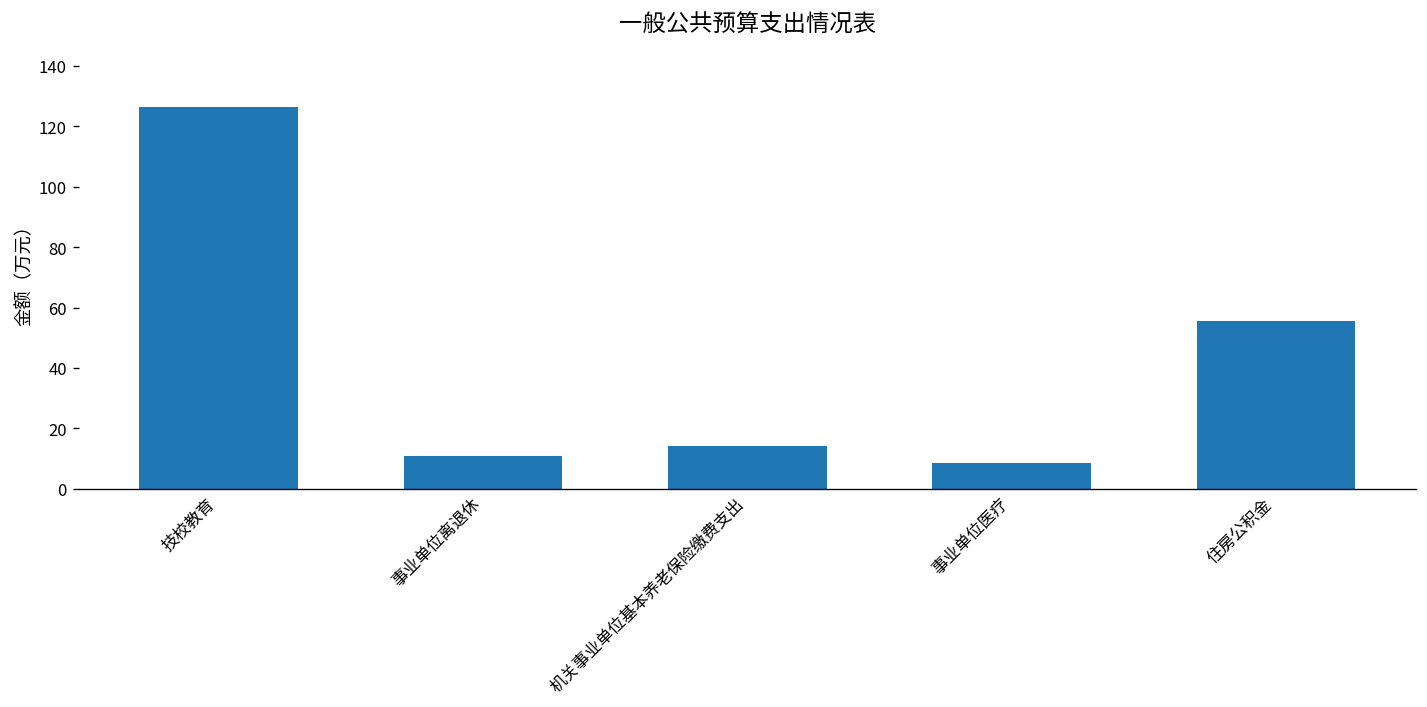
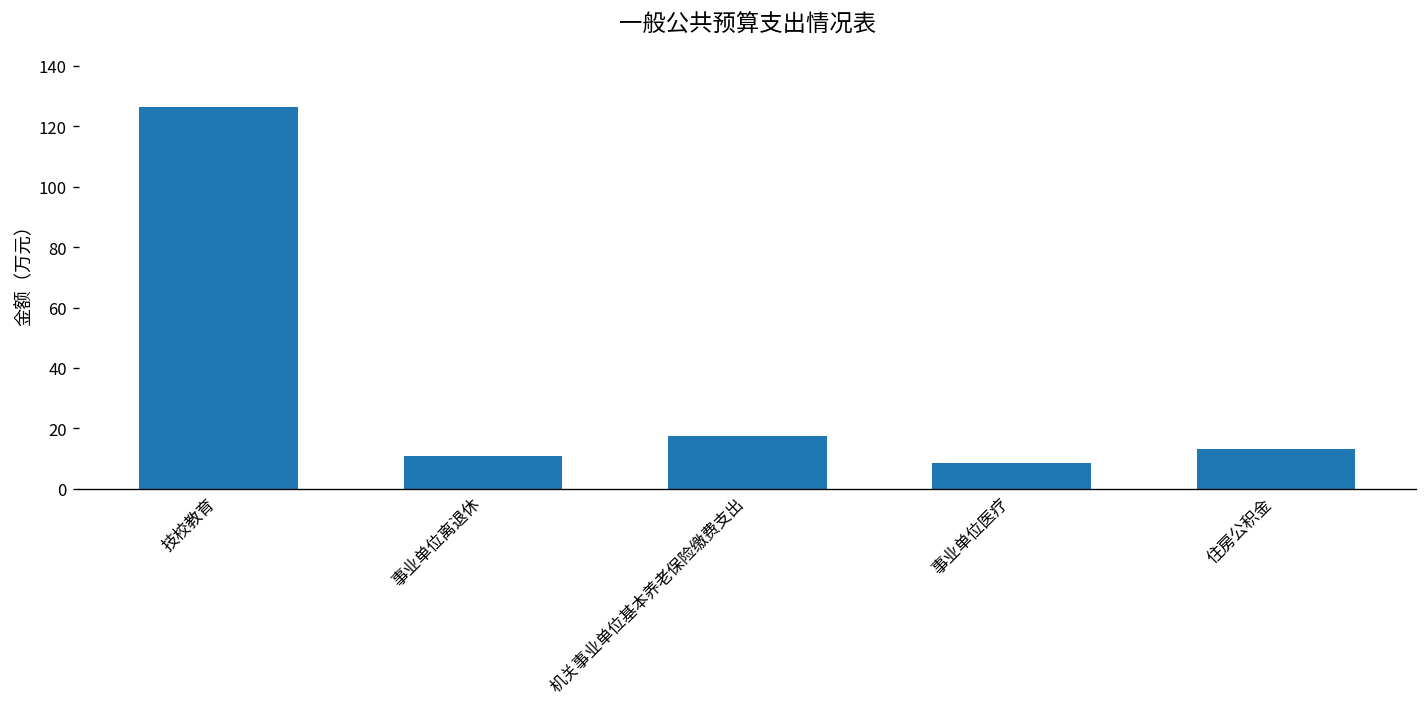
  {
    "技校教育": 126,
    "事业单位离退休": 11,
-   "机关事业单位基本养老保险缴费支出": 14,
+   "机关事业单位基本养老保险缴费支出": 17,
    "事业单位医疗": 8,
-   "住房公积金": 56
+   "住房公积金": 13
  }
